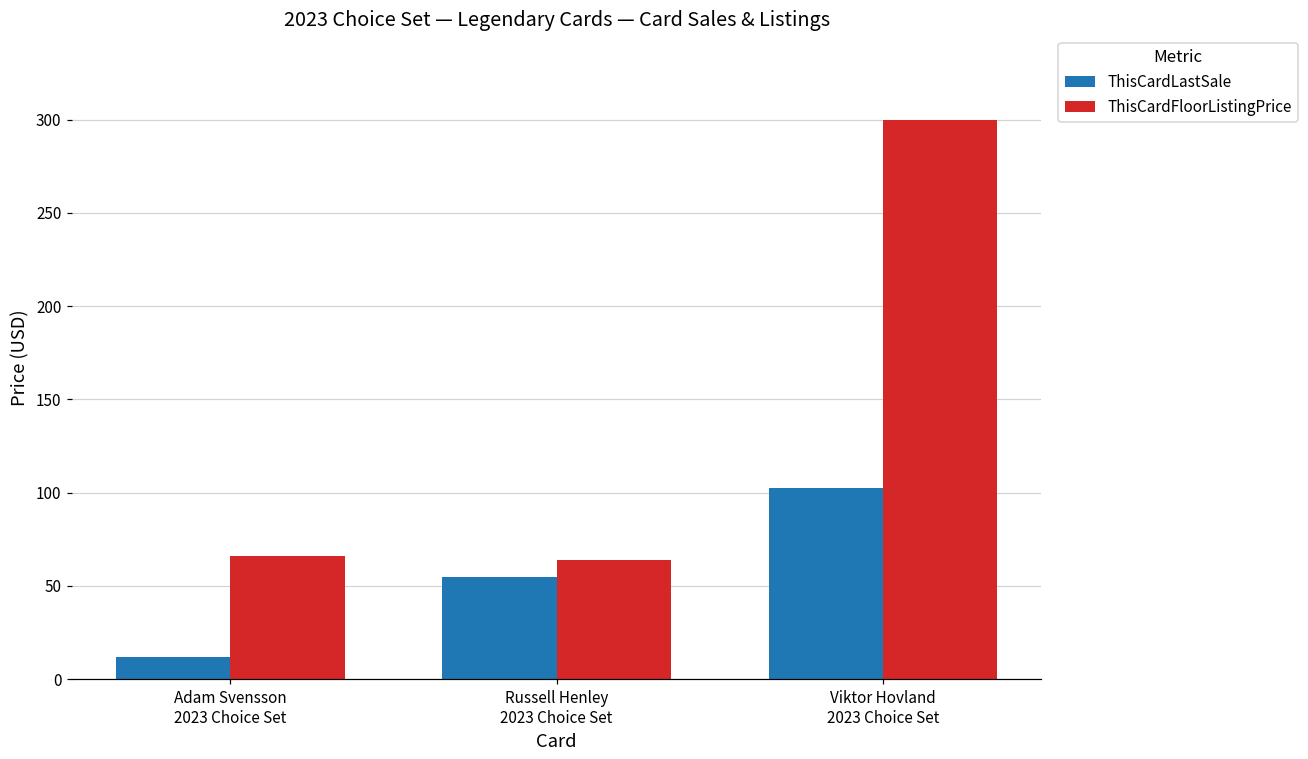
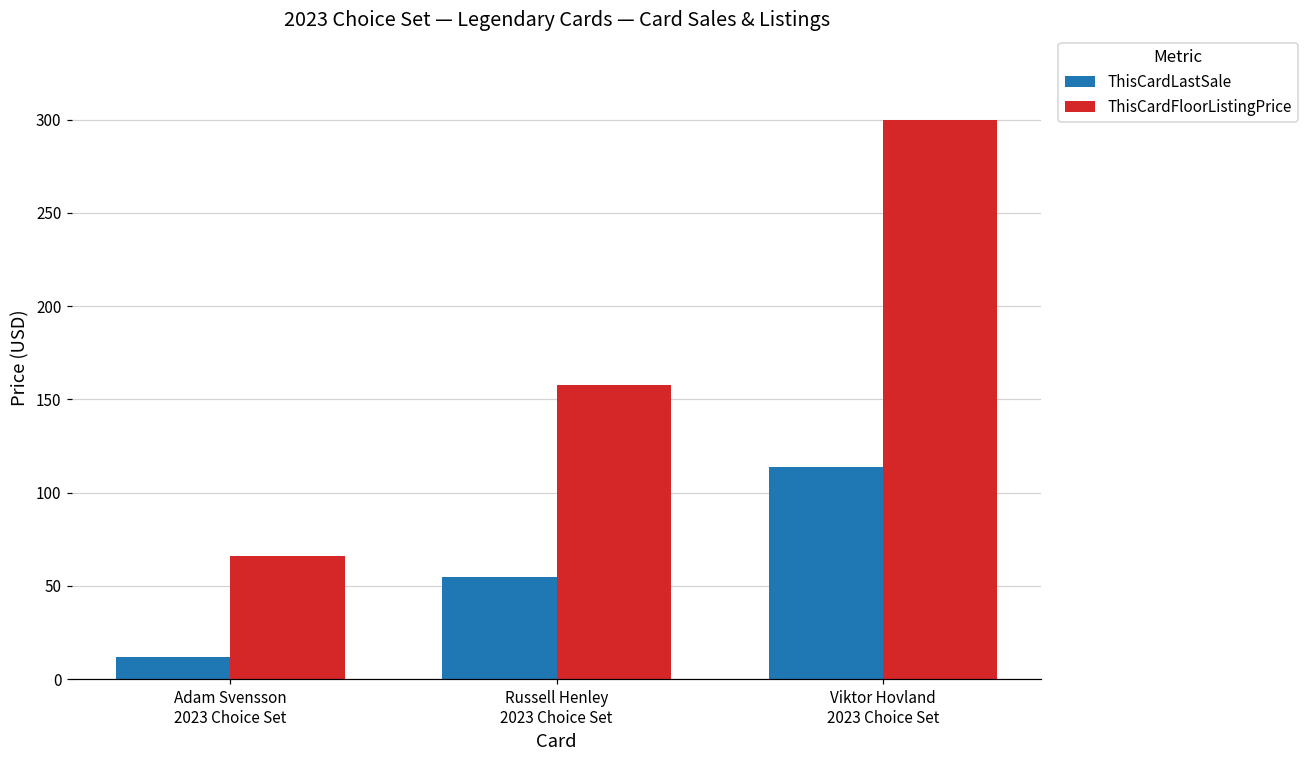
  {
    "ThisCardLastSale": {
      "Adam Svensson 2023 Choice Set": 12,
      "Russell Henley 2023 Choice Set": 55,
-     "Viktor Hovland 2023 Choice Set": 102
+     "Viktor Hovland 2023 Choice Set": 114
    },
    "ThisCardFloorListingPrice": {
      "Adam Svensson 2023 Choice Set": 66,
-     "Russell Henley 2023 Choice Set": 64,
+     "Russell Henley 2023 Choice Set": 158,
      "Viktor Hovland 2023 Choice Set": 300
    }
  }
